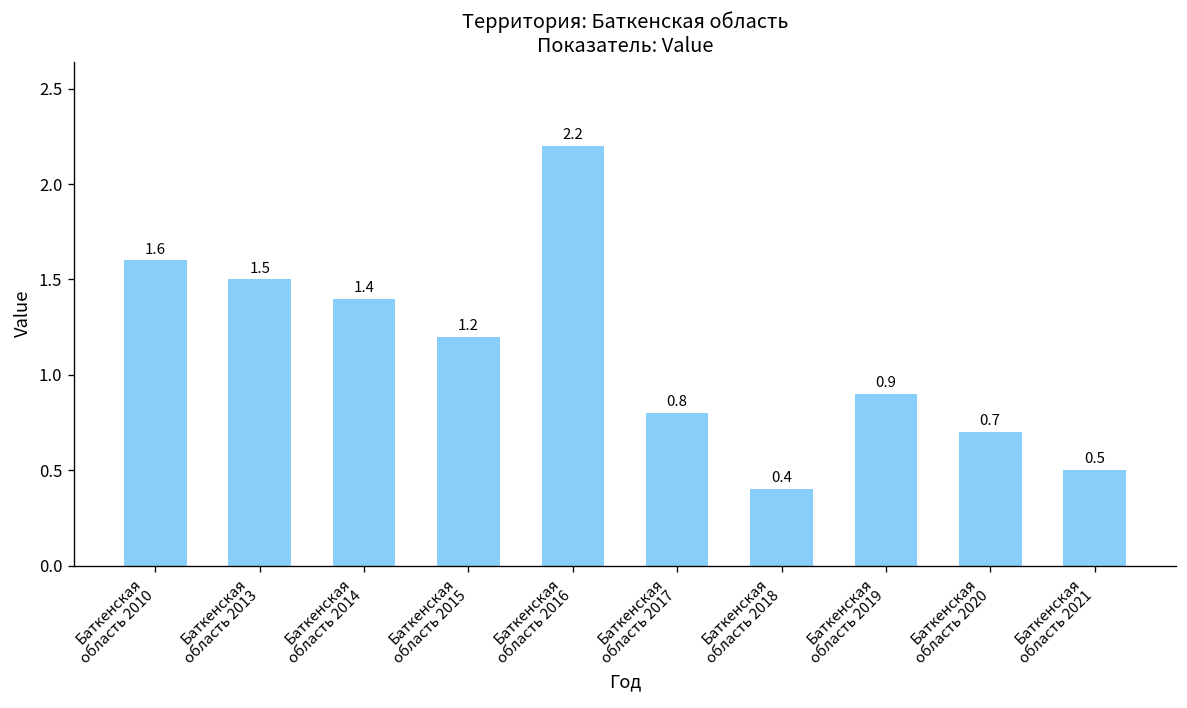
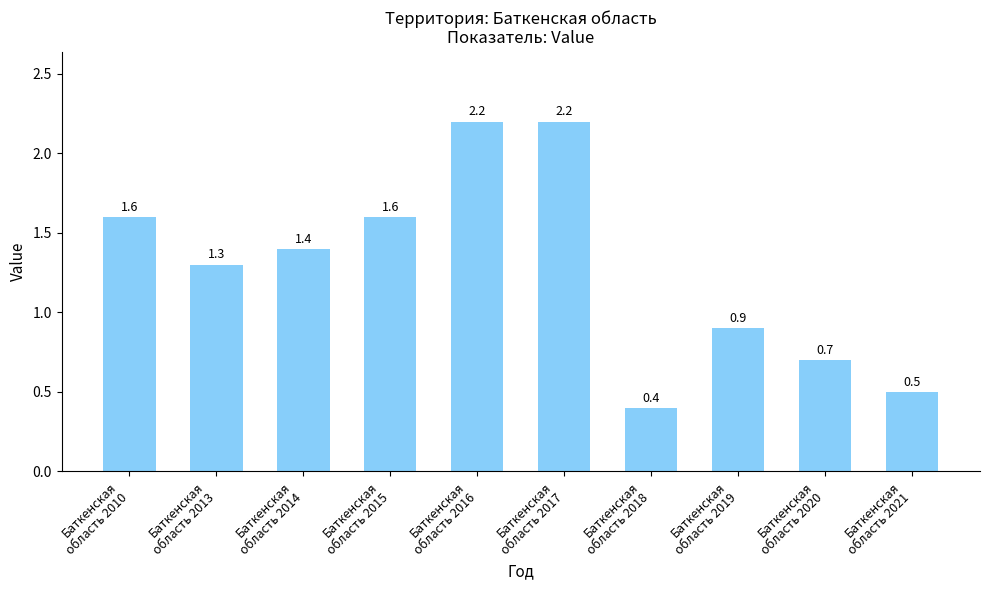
  {
    "Баткенская область 2010": 1.6,
-   "Баткенская область 2013": 1.5,
+   "Баткенская область 2013": 1.3,
    "Баткенская область 2014": 1.4,
-   "Баткенская область 2015": 1.2,
+   "Баткенская область 2015": 1.6,
    "Баткенская область 2016": 2.2,
-   "Баткенская область 2017": 0.8,
+   "Баткенская область 2017": 2.2,
    "Баткенская область 2018": 0.4,
    "Баткенская область 2019": 0.9,
    "Баткенская область 2020": 0.7,
    "Баткенская область 2021": 0.5
  }
